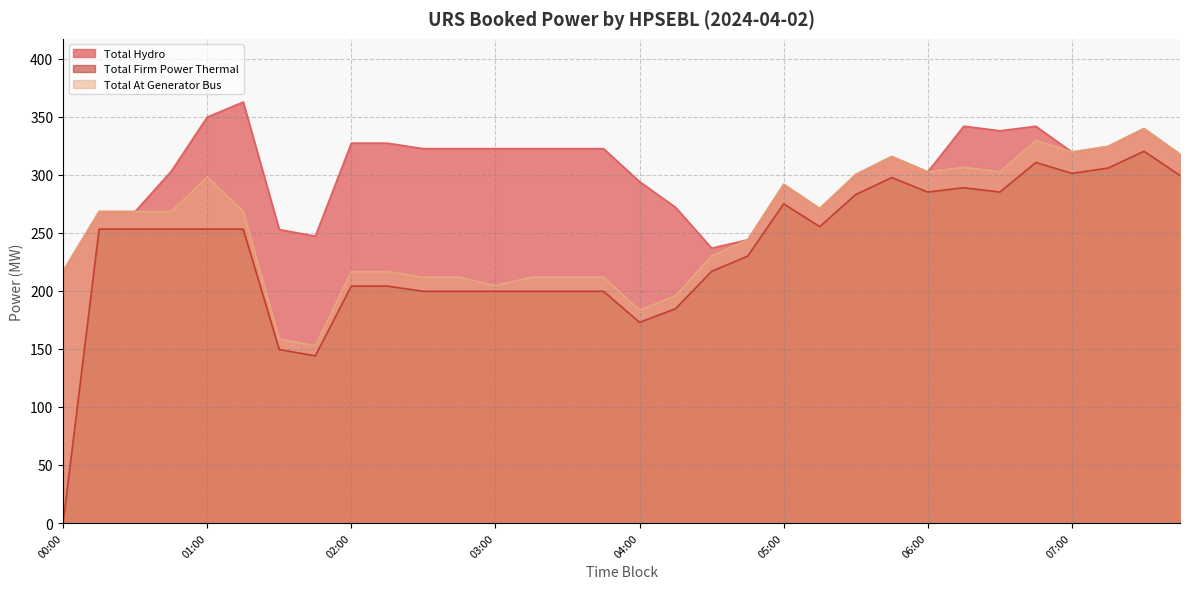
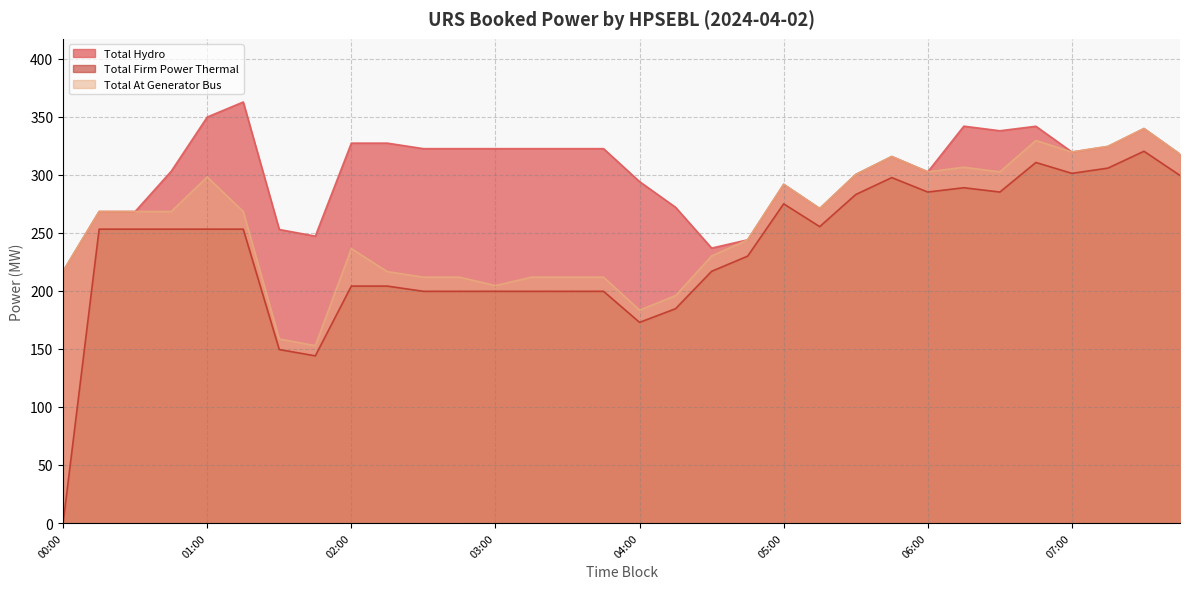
  {
    "Total At Generator Bus": {
      "01:00": 298,
-     "02:00": 217,
+     "02:00": 236,
      "03:00": 205,
      "04:00": 183
    }
  }
